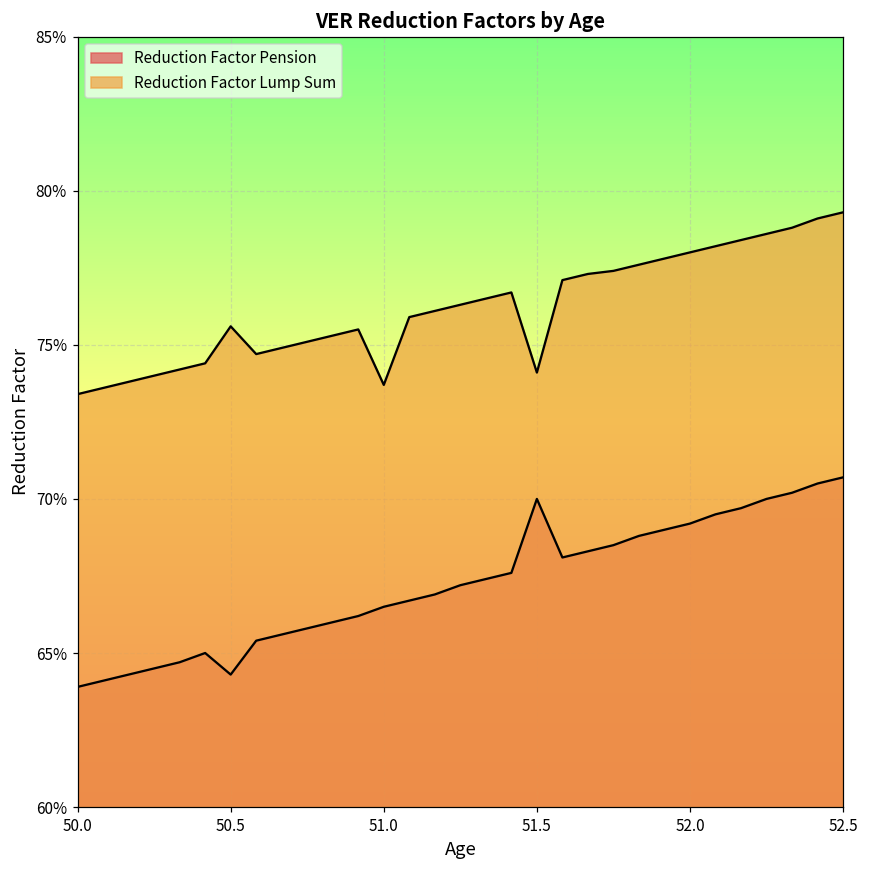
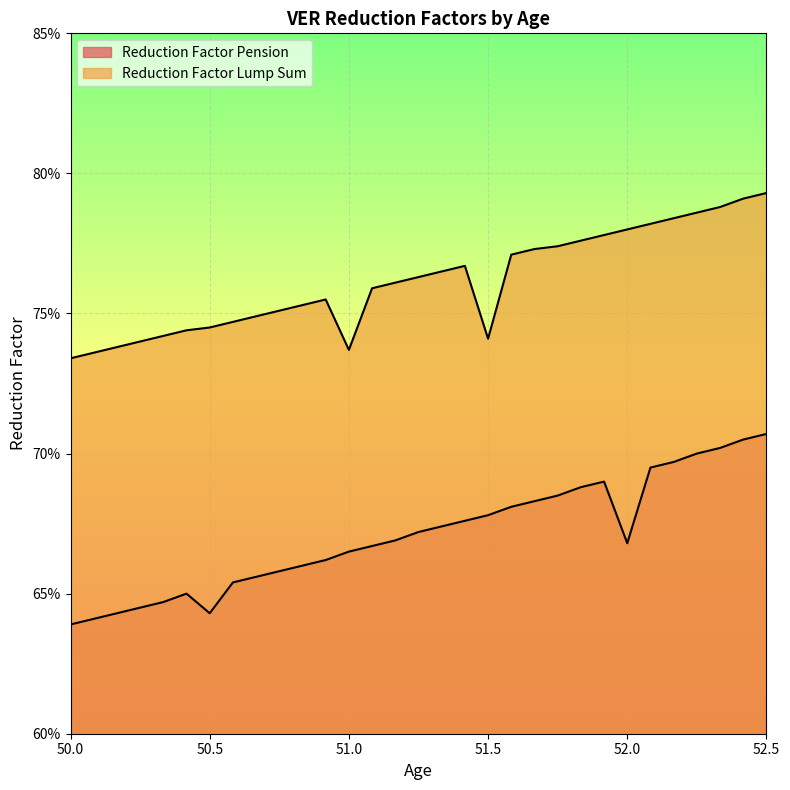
  {
    "Reduction Factor Pension": {
      "50.0": "63.9%",
      "50.5": "64.3%",
      "51.0": "66.5%",
-     "51.5": "70.0%",
-     "52.0": "69.2%",
+     "51.5": "67.8%",
+     "52.0": "66.8%",
      "52.5": "70.7%"
    },
    "Reduction Factor Lump Sum": {
      "50.0": "73.4%",
-     "50.5": "75.6%",
+     "50.5": "74.5%",
      "51.0": "73.7%",
      "51.5": "74.1%",
      "52.0": "78.0%",
      "52.5": "79.3%"
    }
  }
